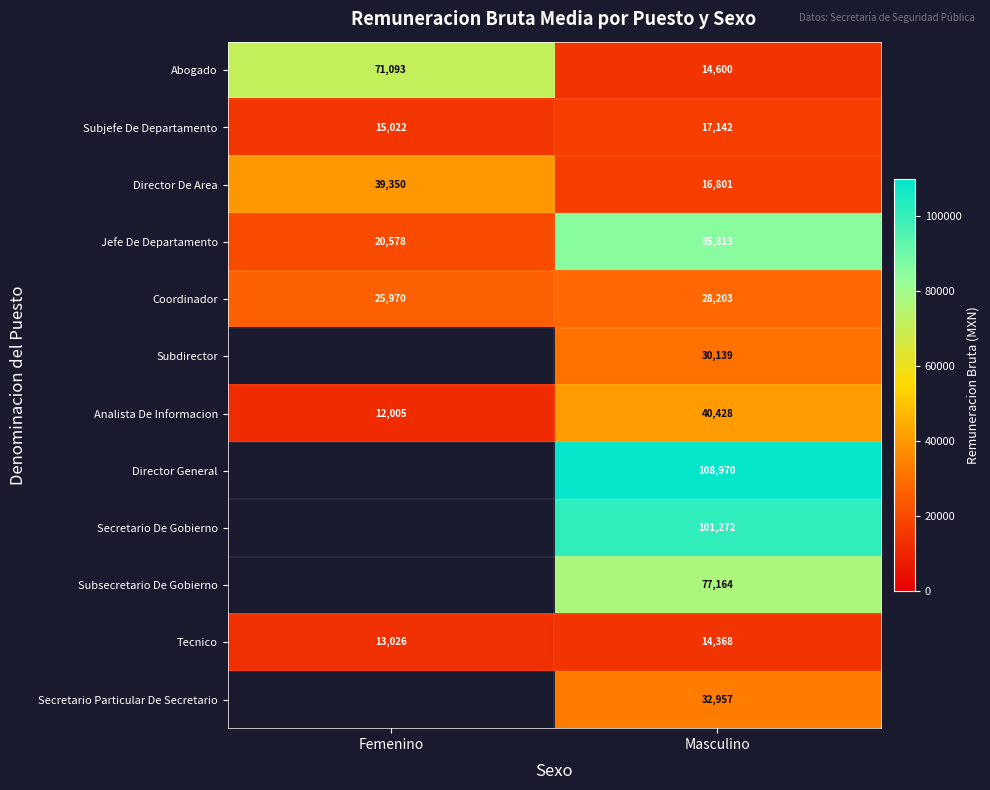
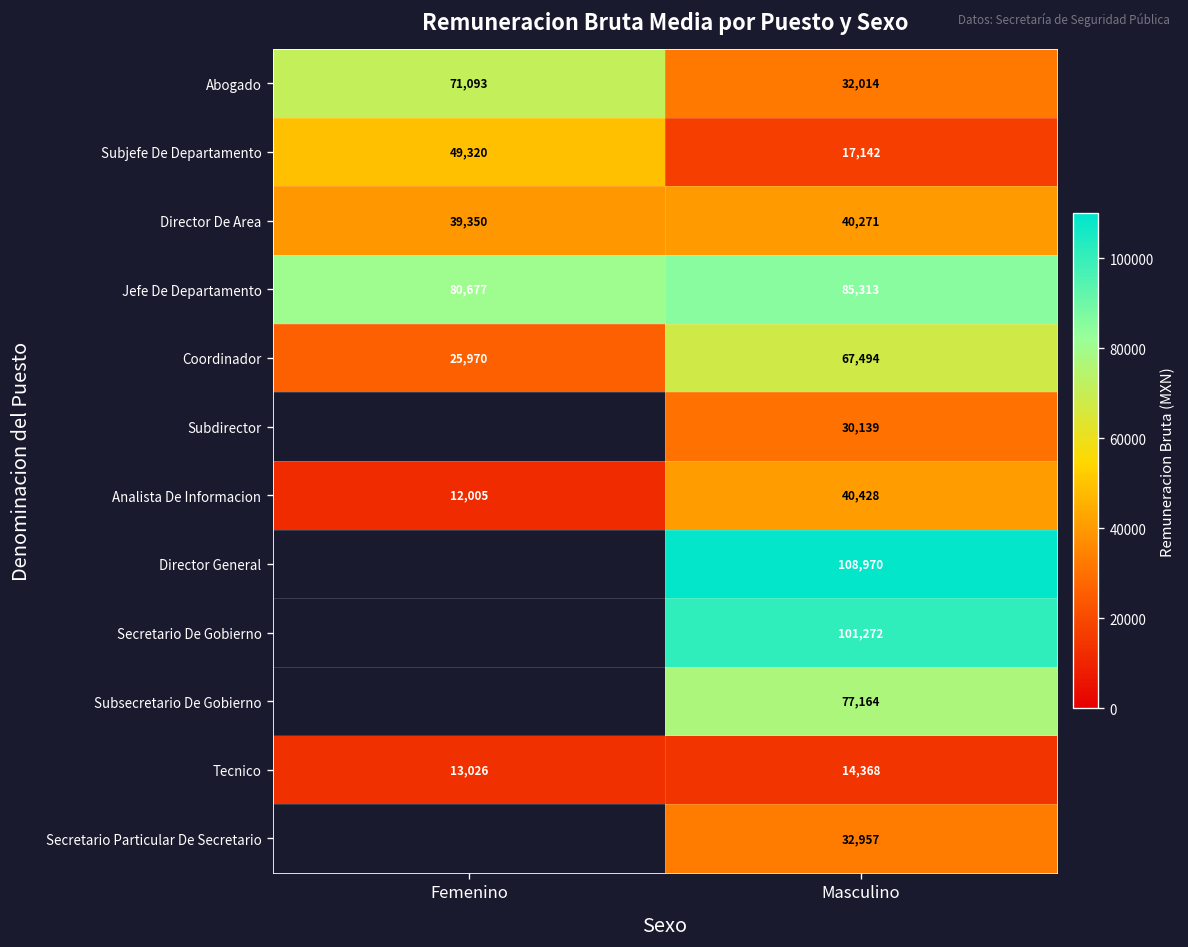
  {
    "Abogado": {
      "Femenino": "71,093",
-     "Masculino": "14,600"
+     "Masculino": "32,014"
    },
    "Subjefe De Departamento": {
-     "Femenino": "15,022",
+     "Femenino": "49,320",
      "Masculino": "17,142"
    },
    "Director De Area": {
      "Femenino": "39,350",
-     "Masculino": "16,801"
+     "Masculino": "40,271"
    },
    "Jefe De Departamento": {
-     "Femenino": "20,578",
+     "Femenino": "80,677",
      "Masculino": "85,313"
    },
    "Coordinador": {
      "Femenino": "25,970",
-     "Masculino": "28,203"
+     "Masculino": "67,494"
    },
    "Subdirector": {
      "Masculino": "30,139"
    },
    "Analista De Informacion": {
      "Femenino": "12,005",
      "Masculino": "40,428"
    },
    "Director General": {
      "Masculino": "108,970"
    },
    "Secretario De Gobierno": {
      "Masculino": "101,272"
    },
    "Subsecretario De Gobierno": {
      "Masculino": "77,164"
    },
    "Tecnico": {
      "Femenino": "13,026",
      "Masculino": "14,368"
    },
    "Secretario Particular De Secretario": {
      "Masculino": "32,957"
    }
  }
